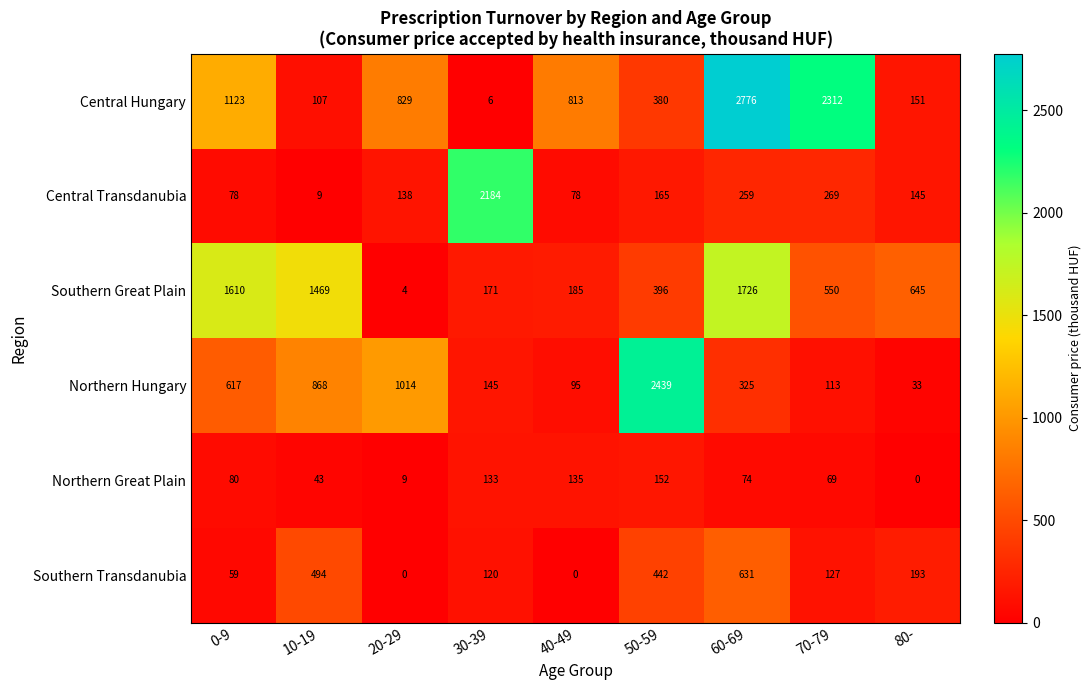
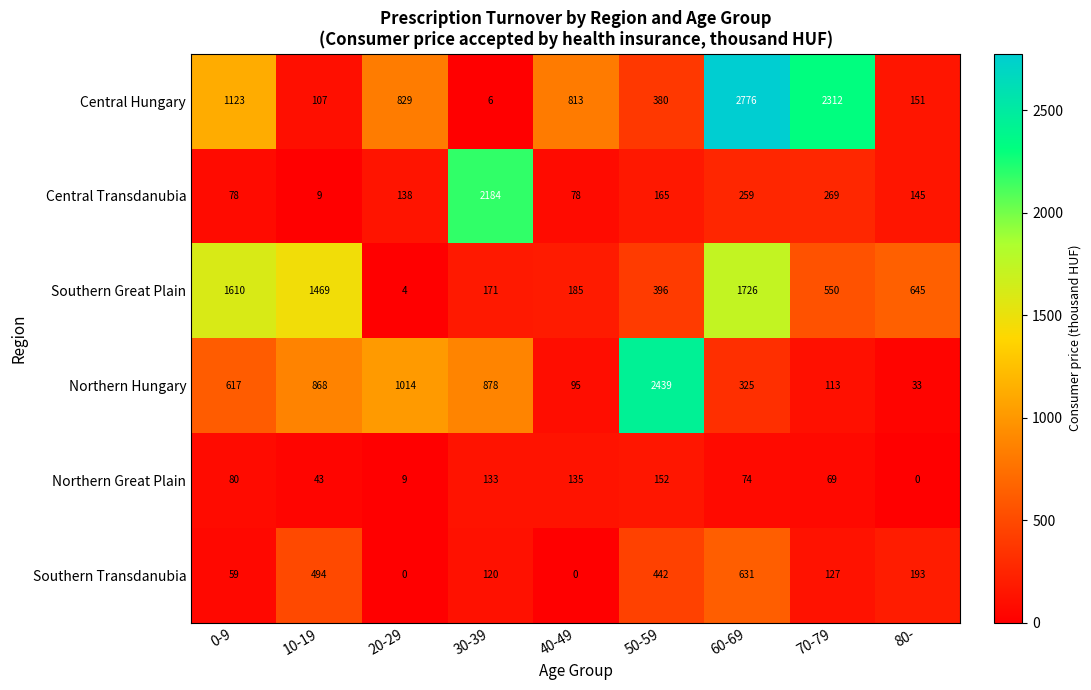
  {
    "Central Hungary": {
      "0-9": 1123,
      "10-19": 107,
      "20-29": 829,
      "30-39": 6,
      "40-49": 813,
      "50-59": 380,
      "60-69": 2776,
      "70-79": 2312,
      "80-": 151
    },
    "Central Transdanubia": {
      "0-9": 78,
      "10-19": 9,
      "20-29": 138,
      "30-39": 2184,
      "40-49": 78,
      "50-59": 165,
      "60-69": 259,
      "70-79": 269,
      "80-": 145
    },
    "Southern Great Plain": {
      "0-9": 1610,
      "10-19": 1469,
      "20-29": 4,
      "30-39": 171,
      "40-49": 185,
      "50-59": 396,
      "60-69": 1726,
      "70-79": 550,
      "80-": 645
    },
    "Northern Hungary": {
      "0-9": 617,
      "10-19": 868,
      "20-29": 1014,
-     "30-39": 145,
+     "30-39": 878,
      "40-49": 95,
      "50-59": 2439,
      "60-69": 325,
      "70-79": 113,
      "80-": 33
    },
    "Northern Great Plain": {
      "0-9": 80,
      "10-19": 43,
      "20-29": 9,
      "30-39": 133,
      "40-49": 135,
      "50-59": 152,
      "60-69": 74,
      "70-79": 69,
      "80-": 0
    },
    "Southern Transdanubia": {
      "0-9": 59,
      "10-19": 494,
      "20-29": 0,
      "30-39": 120,
      "40-49": 0,
      "50-59": 442,
      "60-69": 631,
      "70-79": 127,
      "80-": 193
    }
  }
